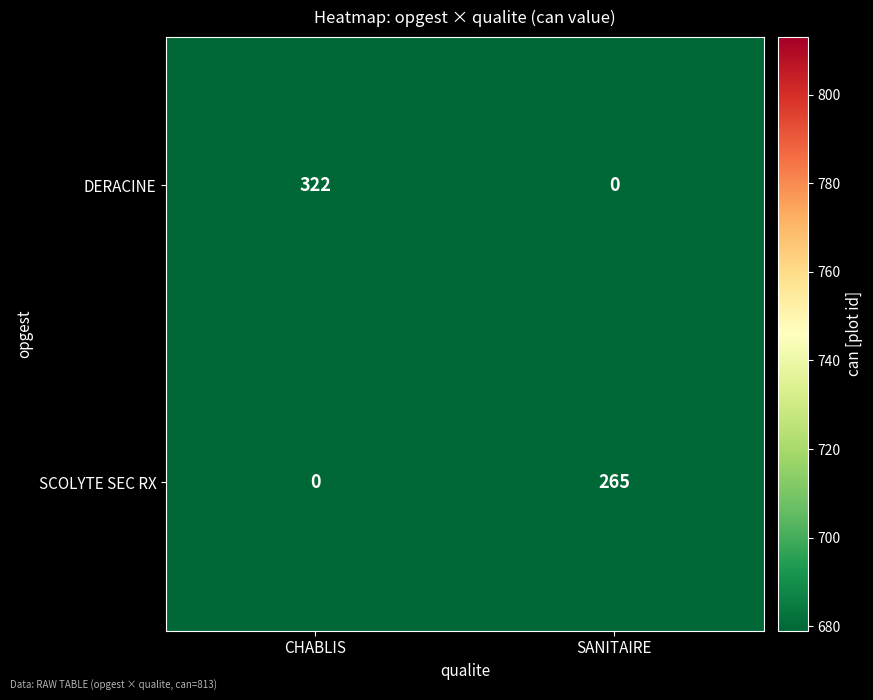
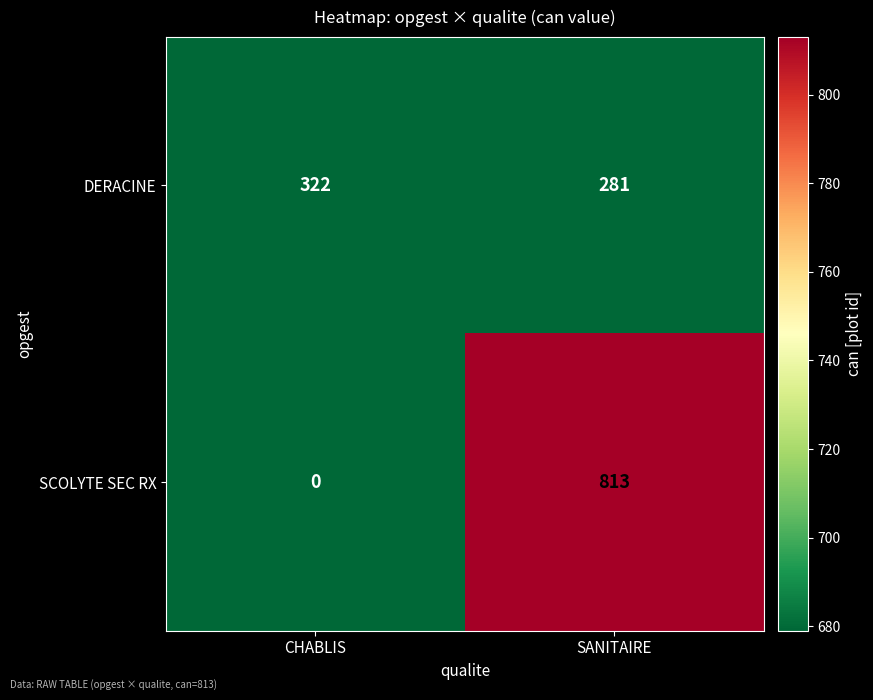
  {
    "DERACINE": {
      "CHABLIS": 322,
-     "SANITAIRE": 0
+     "SANITAIRE": 281
    },
    "SCOLYTE SEC RX": {
      "CHABLIS": 0,
-     "SANITAIRE": 265
+     "SANITAIRE": 813
    }
  }
